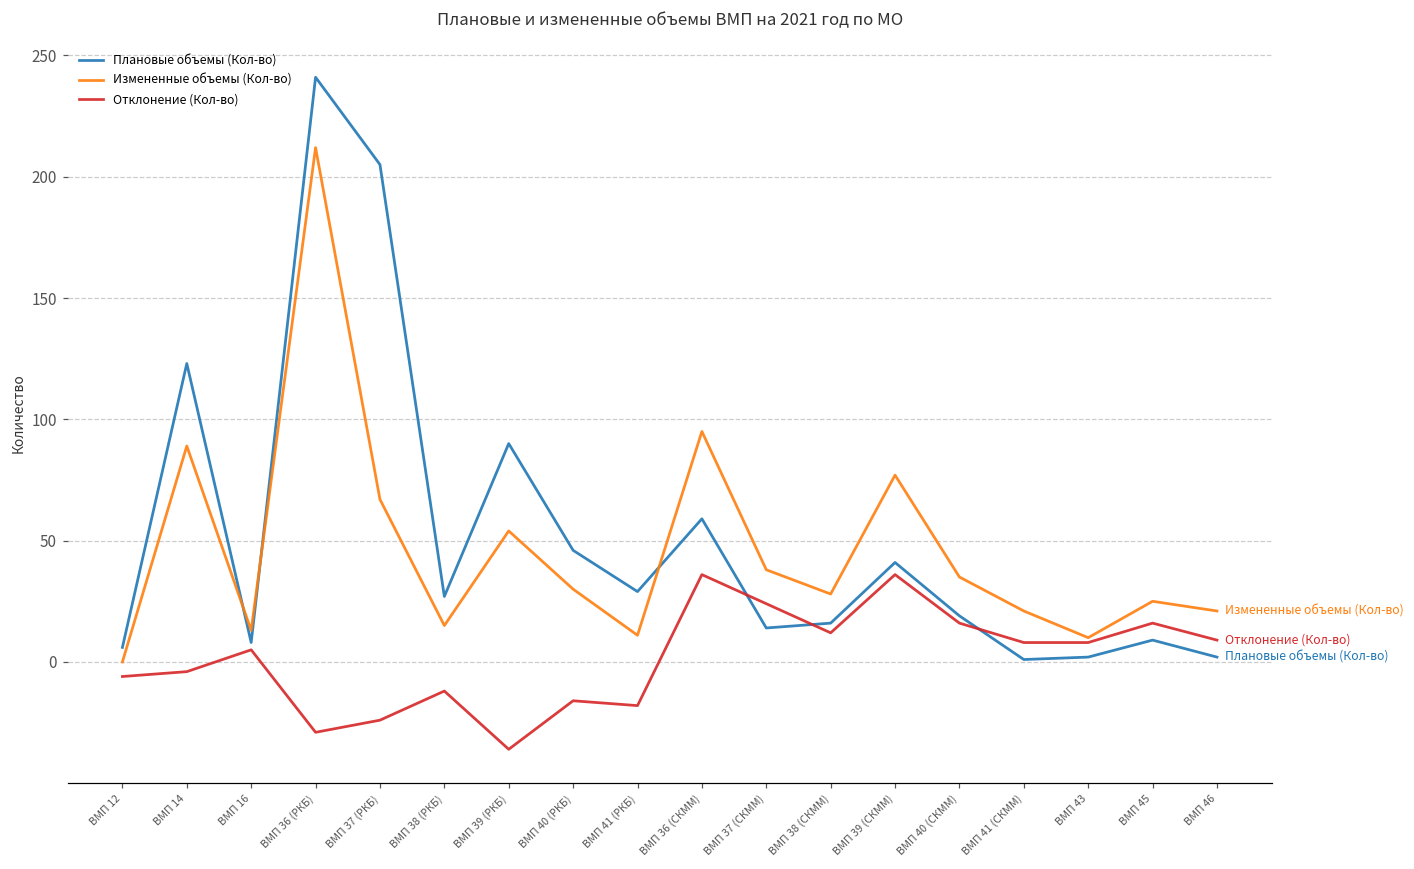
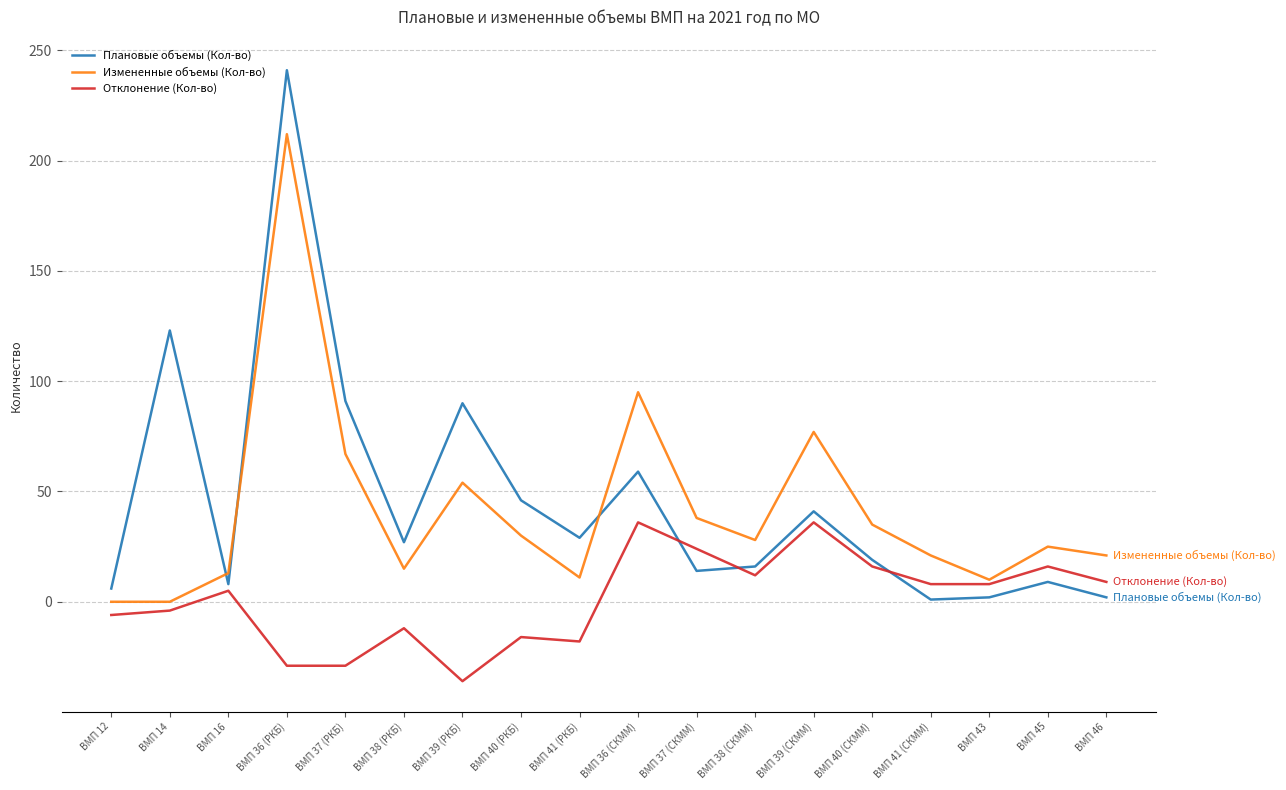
  {
    "Плановые объемы (Кол-во)": {
      "ВМП 12": 6,
      "ВМП 14": 123,
      "ВМП 16": 8,
      "ВМП 36 (РКБ)": 241,
-     "ВМП 37 (РКБ)": 205,
+     "ВМП 37 (РКБ)": 91,
      "ВМП 38 (РКБ)": 27,
      "ВМП 39 (РКБ)": 90,
      "ВМП 40 (РКБ)": 46,
      "ВМП 41 (РКБ)": 29,
      "ВМП 36 (СКММ)": 59,
      "ВМП 37 (СКММ)": 14,
      "ВМП 38 (СКММ)": 16,
      "ВМП 39 (СКММ)": 41,
      "ВМП 40 (СКММ)": 19,
      "ВМП 41 (СКММ)": 1,
      "ВМП 43": 2,
      "ВМП 45": 9,
      "ВМП 46": 2
    },
    "Измененные объемы (Кол-во)": {
      "ВМП 12": 0,
-     "ВМП 14": 89,
+     "ВМП 14": 0,
      "ВМП 16": 13,
      "ВМП 36 (РКБ)": 212,
      "ВМП 37 (РКБ)": 67,
      "ВМП 38 (РКБ)": 15,
      "ВМП 39 (РКБ)": 54,
      "ВМП 40 (РКБ)": 30,
      "ВМП 41 (РКБ)": 11,
      "ВМП 36 (СКММ)": 95,
      "ВМП 37 (СКММ)": 38,
      "ВМП 38 (СКММ)": 28,
      "ВМП 39 (СКММ)": 77,
      "ВМП 40 (СКММ)": 35,
      "ВМП 41 (СКММ)": 21,
      "ВМП 43": 10,
      "ВМП 45": 25,
      "ВМП 46": 21
    },
    "Отклонение (Кол-во)": {
      "ВМП 12": -6,
      "ВМП 14": -4,
      "ВМП 16": 5,
      "ВМП 36 (РКБ)": -29,
-     "ВМП 37 (РКБ)": -24,
+     "ВМП 37 (РКБ)": -29,
      "ВМП 38 (РКБ)": -12,
      "ВМП 39 (РКБ)": -36,
      "ВМП 40 (РКБ)": -16,
      "ВМП 41 (РКБ)": -18,
      "ВМП 36 (СКММ)": 36,
      "ВМП 37 (СКММ)": 24,
      "ВМП 38 (СКММ)": 12,
      "ВМП 39 (СКММ)": 36,
      "ВМП 40 (СКММ)": 16,
      "ВМП 41 (СКММ)": 8,
      "ВМП 43": 8,
      "ВМП 45": 16,
      "ВМП 46": 9
    }
  }
